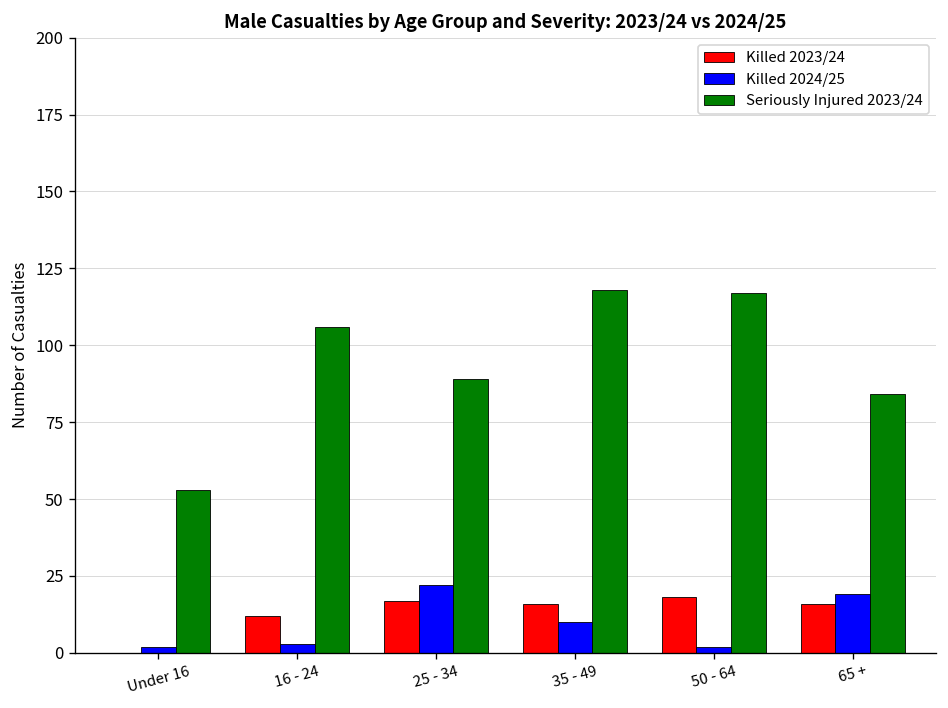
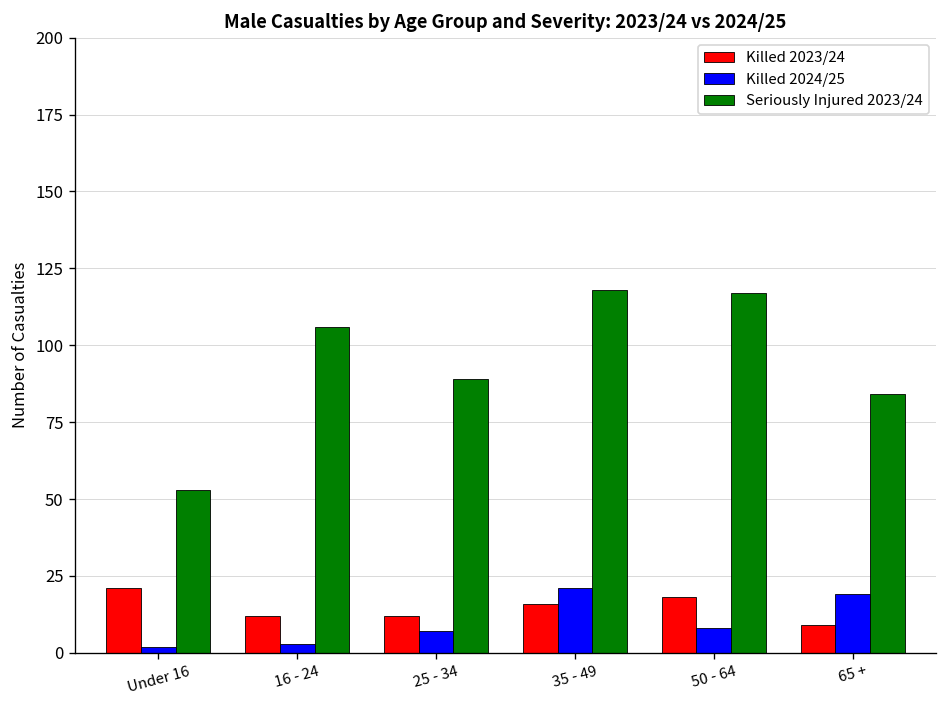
  {
    "Killed 2023/24": {
-     "Under 16": 0,
+     "Under 16": 21,
      "16 - 24": 12,
-     "25 - 34": 17,
+     "25 - 34": 12,
      "35 - 49": 16,
      "50 - 64": 18,
-     "65 +": 16
+     "65 +": 9
    },
    "Killed 2024/25": {
      "Under 16": 2,
      "16 - 24": 3,
-     "25 - 34": 22,
-     "35 - 49": 10,
-     "50 - 64": 2,
+     "25 - 34": 7,
+     "35 - 49": 21,
+     "50 - 64": 8,
      "65 +": 19
    },
    "Seriously Injured 2023/24": {
      "Under 16": 53,
      "16 - 24": 106,
      "25 - 34": 89,
      "35 - 49": 118,
      "50 - 64": 117,
      "65 +": 84
    }
  }
